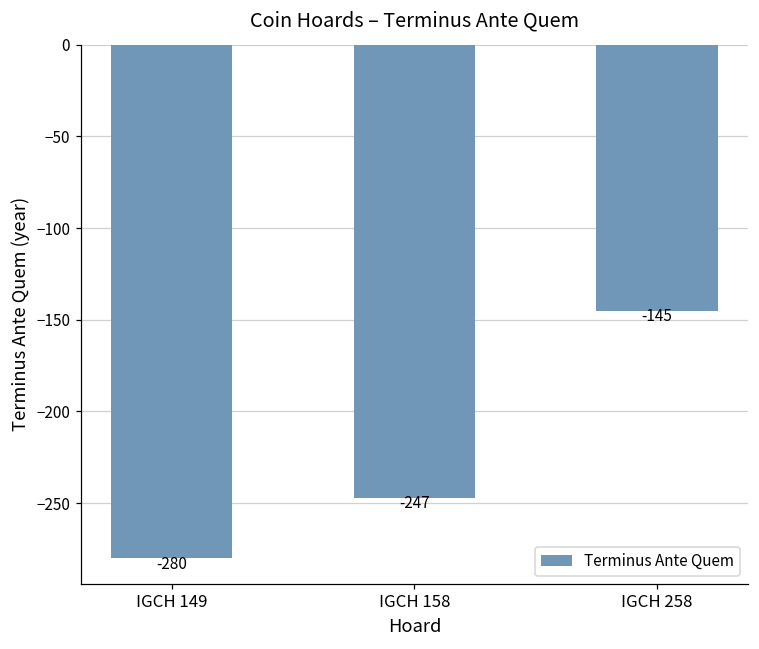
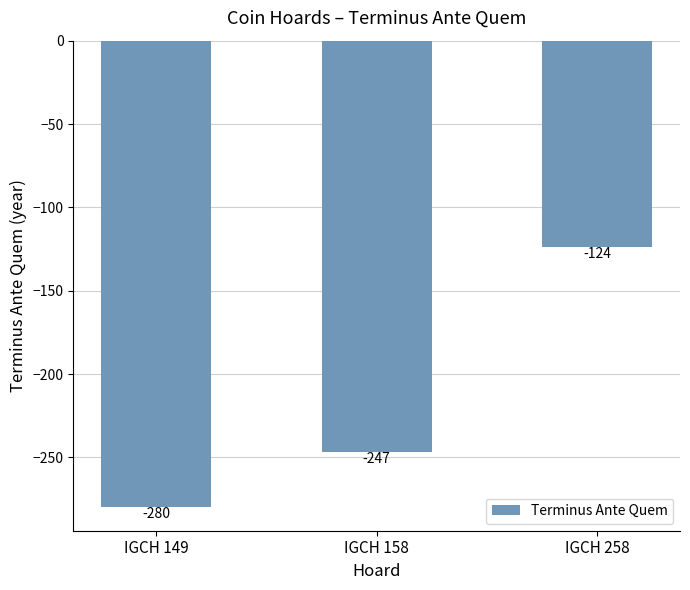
  {
    "IGCH 149": -280,
    "IGCH 158": -247,
-   "IGCH 258": -145
+   "IGCH 258": -124
  }
